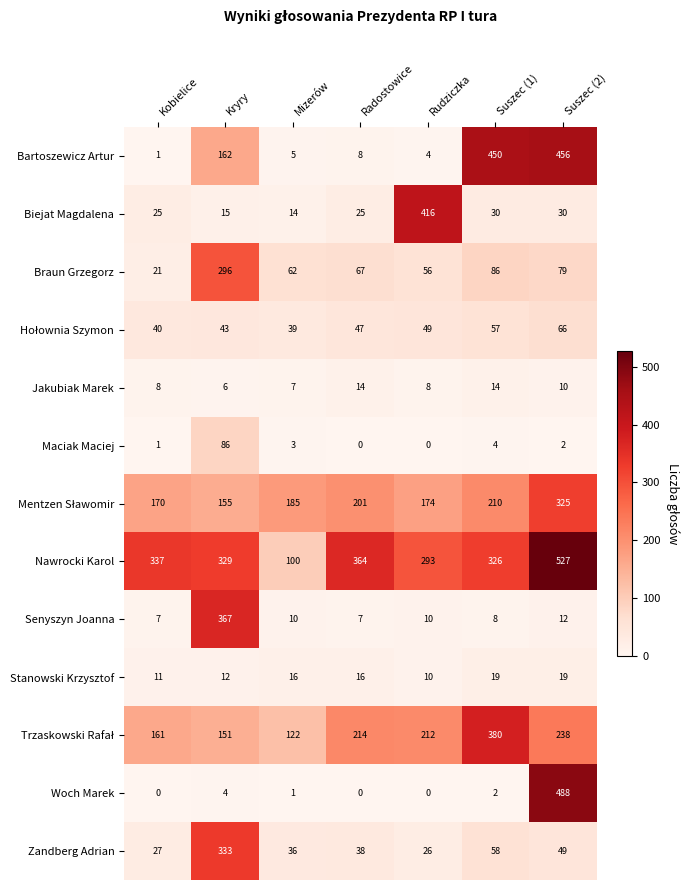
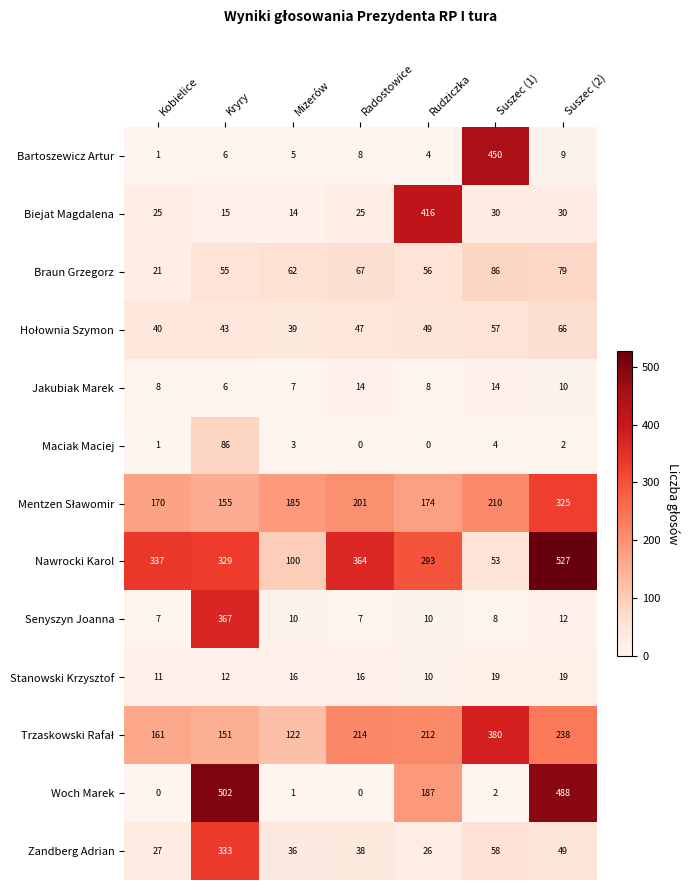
  {
    "Bartoszewicz Artur": {
      "Kobielice": 1,
-     "Kryry": 162,
+     "Kryry": 6,
      "Mizerów": 5,
      "Radostowice": 8,
      "Rudziczka": 4,
      "Suszec (1)": 450,
-     "Suszec (2)": 456
+     "Suszec (2)": 9
    },
    "Biejat Magdalena": {
      "Kobielice": 25,
      "Kryry": 15,
      "Mizerów": 14,
      "Radostowice": 25,
      "Rudziczka": 416,
      "Suszec (1)": 30,
      "Suszec (2)": 30
    },
    "Braun Grzegorz": {
      "Kobielice": 21,
-     "Kryry": 296,
+     "Kryry": 55,
      "Mizerów": 62,
      "Radostowice": 67,
      "Rudziczka": 56,
      "Suszec (1)": 86,
      "Suszec (2)": 79
    },
    "Hołownia Szymon": {
      "Kobielice": 40,
      "Kryry": 43,
      "Mizerów": 39,
      "Radostowice": 47,
      "Rudziczka": 49,
      "Suszec (1)": 57,
      "Suszec (2)": 66
    },
    "Jakubiak Marek": {
      "Kobielice": 8,
      "Kryry": 6,
      "Mizerów": 7,
      "Radostowice": 14,
      "Rudziczka": 8,
      "Suszec (1)": 14,
      "Suszec (2)": 10
    },
    "Maciak Maciej": {
      "Kobielice": 1,
      "Kryry": 86,
      "Mizerów": 3,
      "Radostowice": 0,
      "Rudziczka": 0,
      "Suszec (1)": 4,
      "Suszec (2)": 2
    },
    "Mentzen Sławomir": {
      "Kobielice": 170,
      "Kryry": 155,
      "Mizerów": 185,
      "Radostowice": 201,
      "Rudziczka": 174,
      "Suszec (1)": 210,
      "Suszec (2)": 325
    },
    "Nawrocki Karol": {
      "Kobielice": 337,
      "Kryry": 329,
      "Mizerów": 100,
      "Radostowice": 364,
      "Rudziczka": 293,
-     "Suszec (1)": 326,
+     "Suszec (1)": 53,
      "Suszec (2)": 527
    },
    "Senyszyn Joanna": {
      "Kobielice": 7,
      "Kryry": 367,
      "Mizerów": 10,
      "Radostowice": 7,
      "Rudziczka": 10,
      "Suszec (1)": 8,
      "Suszec (2)": 12
    },
    "Stanowski Krzysztof": {
      "Kobielice": 11,
      "Kryry": 12,
      "Mizerów": 16,
      "Radostowice": 16,
      "Rudziczka": 10,
      "Suszec (1)": 19,
      "Suszec (2)": 19
    },
    "Trzaskowski Rafał": {
      "Kobielice": 161,
      "Kryry": 151,
      "Mizerów": 122,
      "Radostowice": 214,
      "Rudziczka": 212,
      "Suszec (1)": 380,
      "Suszec (2)": 238
    },
    "Woch Marek": {
      "Kobielice": 0,
-     "Kryry": 4,
+     "Kryry": 502,
      "Mizerów": 1,
      "Radostowice": 0,
-     "Rudziczka": 0,
+     "Rudziczka": 187,
      "Suszec (1)": 2,
      "Suszec (2)": 488
    },
    "Zandberg Adrian": {
      "Kobielice": 27,
      "Kryry": 333,
      "Mizerów": 36,
      "Radostowice": 38,
      "Rudziczka": 26,
      "Suszec (1)": 58,
      "Suszec (2)": 49
    }
  }
